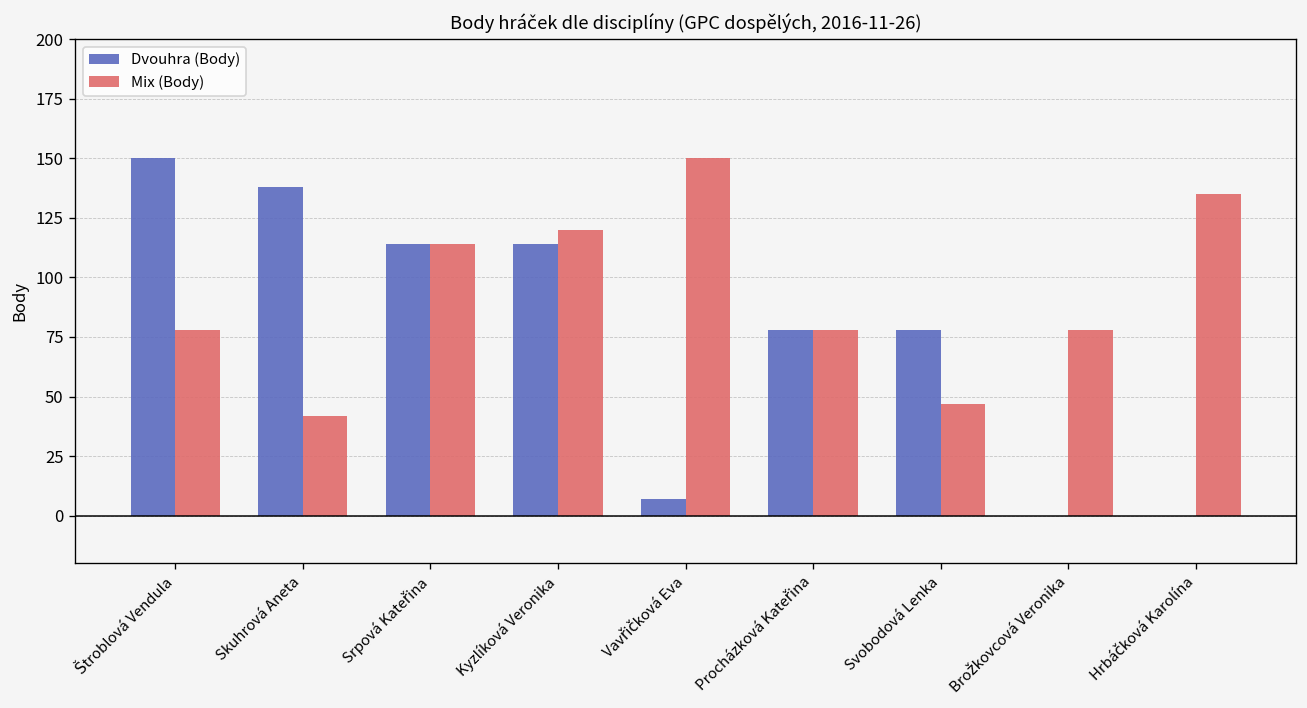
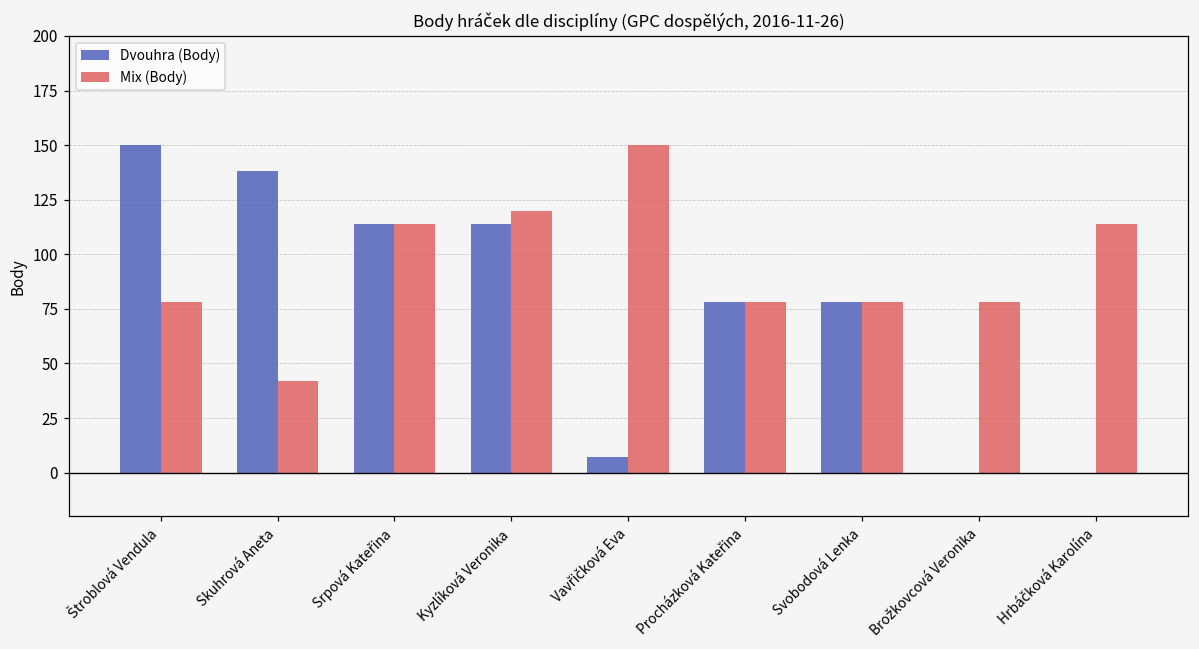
  {
    "Dvouhra (Body)": {
      "Štroblová Vendula": 150,
      "Skuhrová Aneta": 138,
      "Srpová Kateřina": 114,
      "Kyzlíková Veronika": 114,
      "Vavřičková Eva": 7,
      "Procházková Kateřina": 78,
      "Svobodová Lenka": 78,
      "Brožkovcová Veronika": 0,
      "Hrbáčková Karolína": 0
    },
    "Mix (Body)": {
      "Štroblová Vendula": 78,
      "Skuhrová Aneta": 42,
      "Srpová Kateřina": 114,
      "Kyzlíková Veronika": 120,
      "Vavřičková Eva": 150,
      "Procházková Kateřina": 78,
-     "Svobodová Lenka": 47,
+     "Svobodová Lenka": 78,
      "Brožkovcová Veronika": 78,
-     "Hrbáčková Karolína": 135
+     "Hrbáčková Karolína": 114
    }
  }
